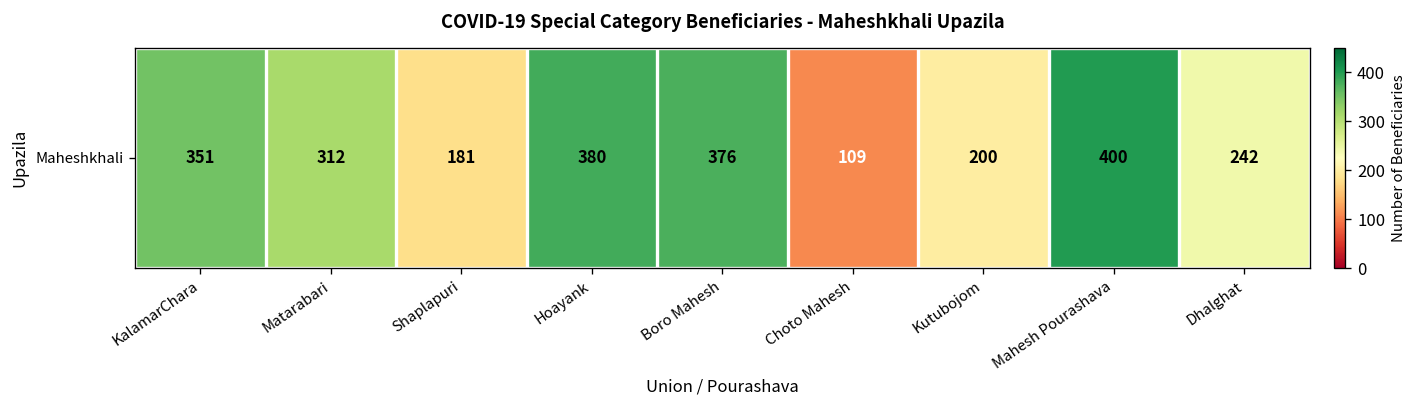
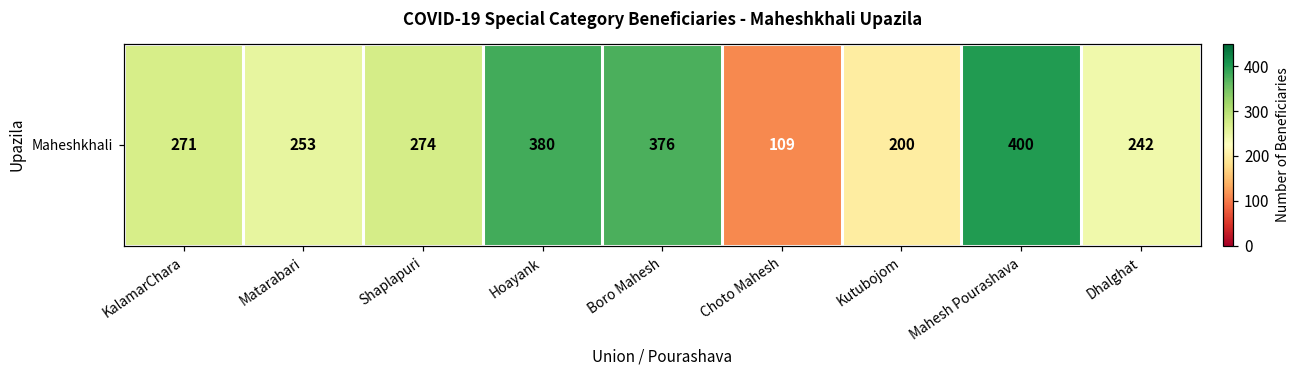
  {
    "Maheshkhali": {
-     "KalamarChara": 351,
-     "Matarabari": 312,
-     "Shaplapuri": 181,
+     "KalamarChara": 271,
+     "Matarabari": 253,
+     "Shaplapuri": 274,
      "Hoayank": 380,
      "Boro Mahesh": 376,
      "Choto Mahesh": 109,
      "Kutubojom": 200,
      "Mahesh Pourashava": 400,
      "Dhalghat": 242
    }
  }
